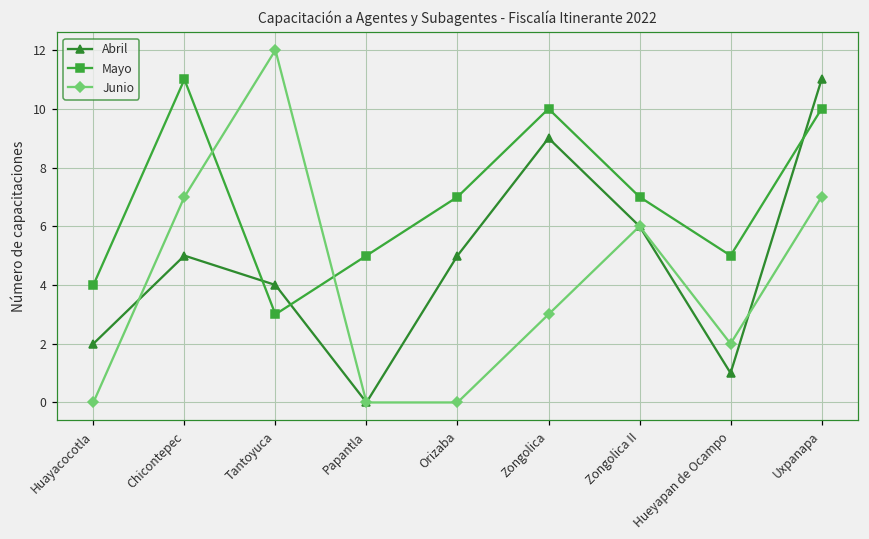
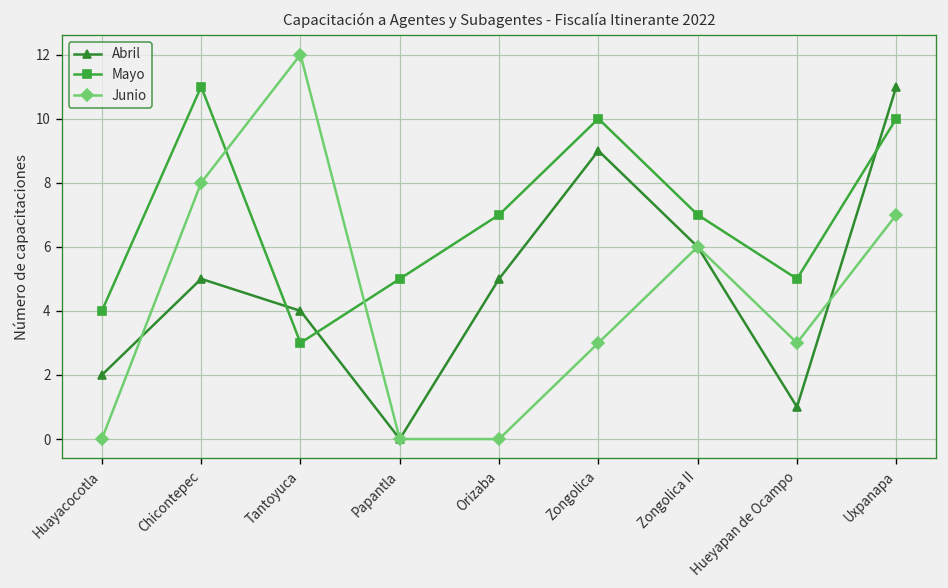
  {
    "Junio": {
      "Huayacocotla": 0,
-     "Chicontepec": 7,
+     "Chicontepec": 8,
      "Tantoyuca": 12,
      "Orizaba": 0,
      "Zongolica": 3,
-     "Hueyapan de Ocampo": 2,
+     "Hueyapan de Ocampo": 3,
      "Uxpanapa": 7
    }
  }
